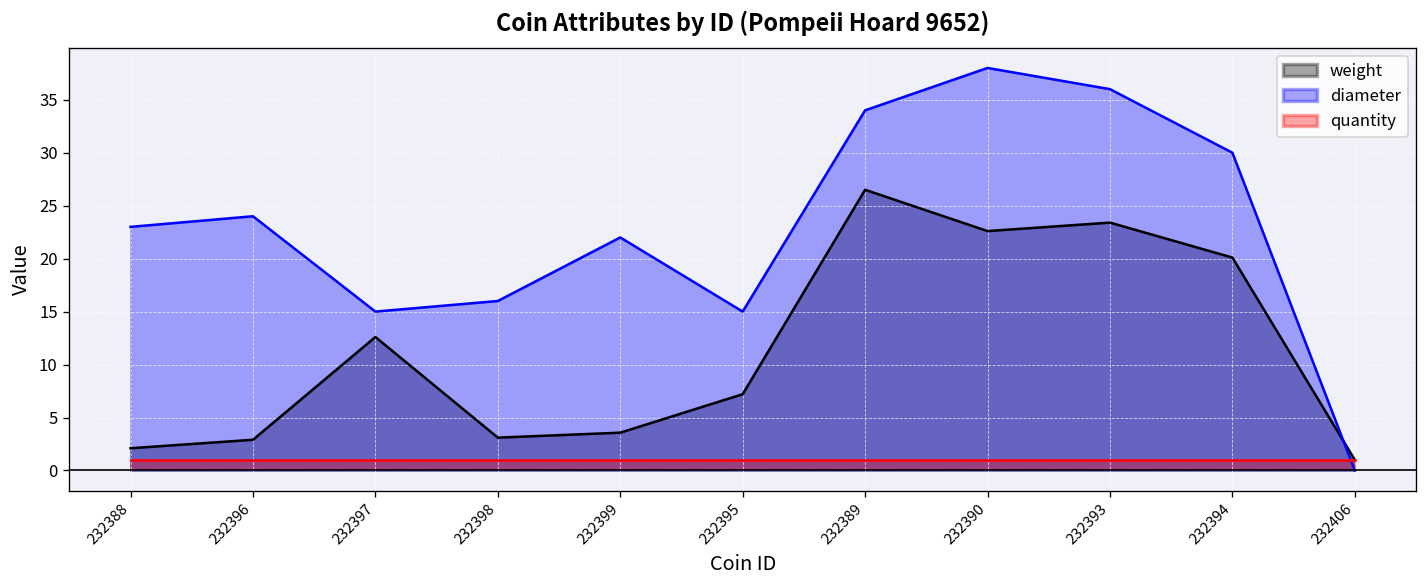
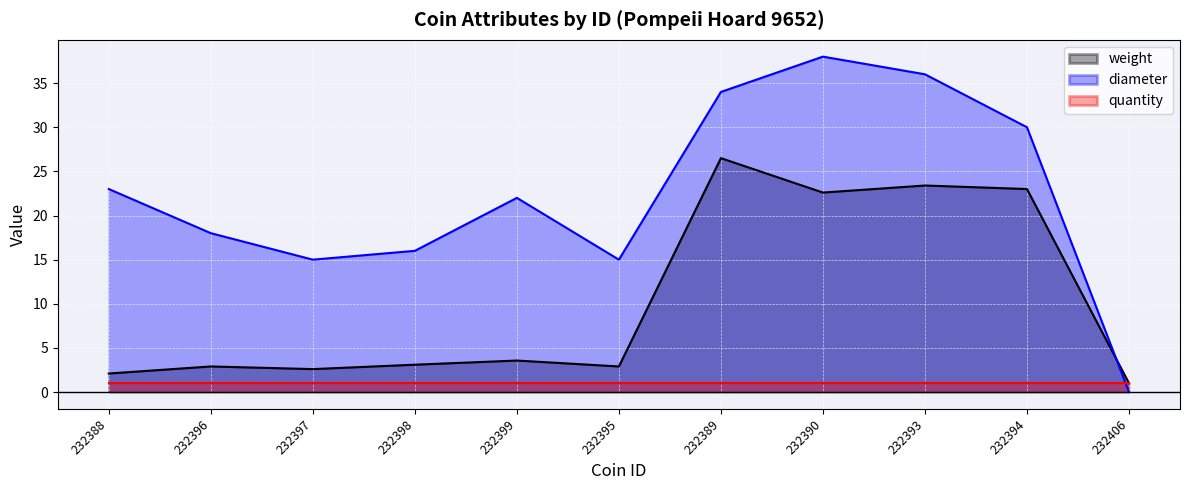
  {
    "weight": {
      "232388": 2,
      "232396": 3,
-     "232397": 13,
+     "232397": 3,
      "232398": 3,
      "232399": 4,
-     "232395": 7,
+     "232395": 3,
      "232389": 27,
      "232390": 23,
      "232393": 23,
-     "232394": 20
+     "232394": 23
    },
    "diameter": {
      "232388": 23,
-     "232396": 24,
+     "232396": 18,
      "232397": 15,
      "232398": 16,
      "232399": 22,
      "232395": 15,
      "232389": 34,
      "232390": 38,
      "232393": 36,
      "232394": 30,
      "232406": 0
    },
    "quantity": {
      "232388": 1,
      "232396": 1,
      "232397": 1,
      "232398": 1,
      "232399": 1,
      "232395": 1,
      "232389": 1,
      "232390": 1,
      "232393": 1,
      "232394": 1
    }
  }
